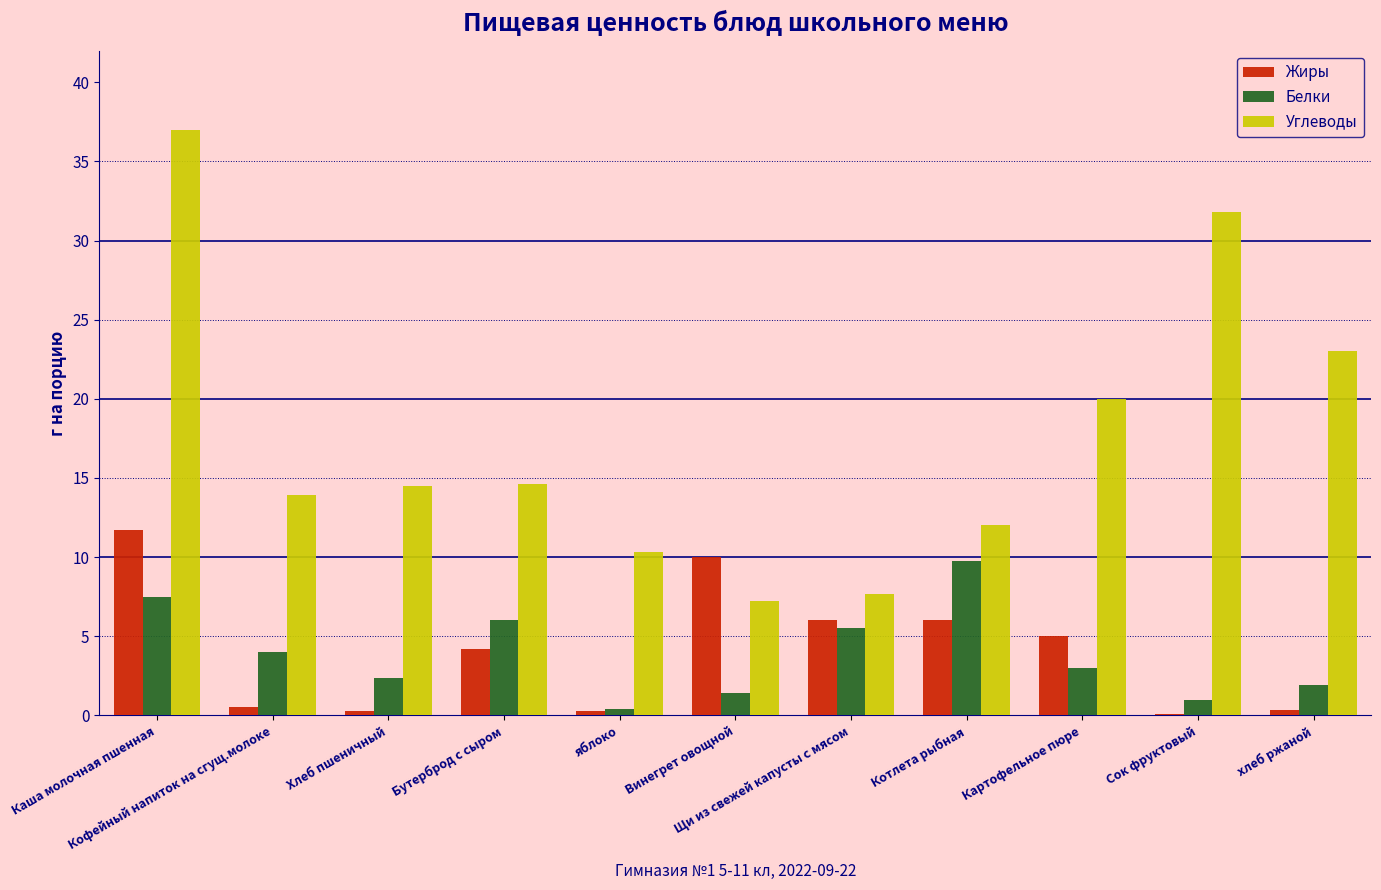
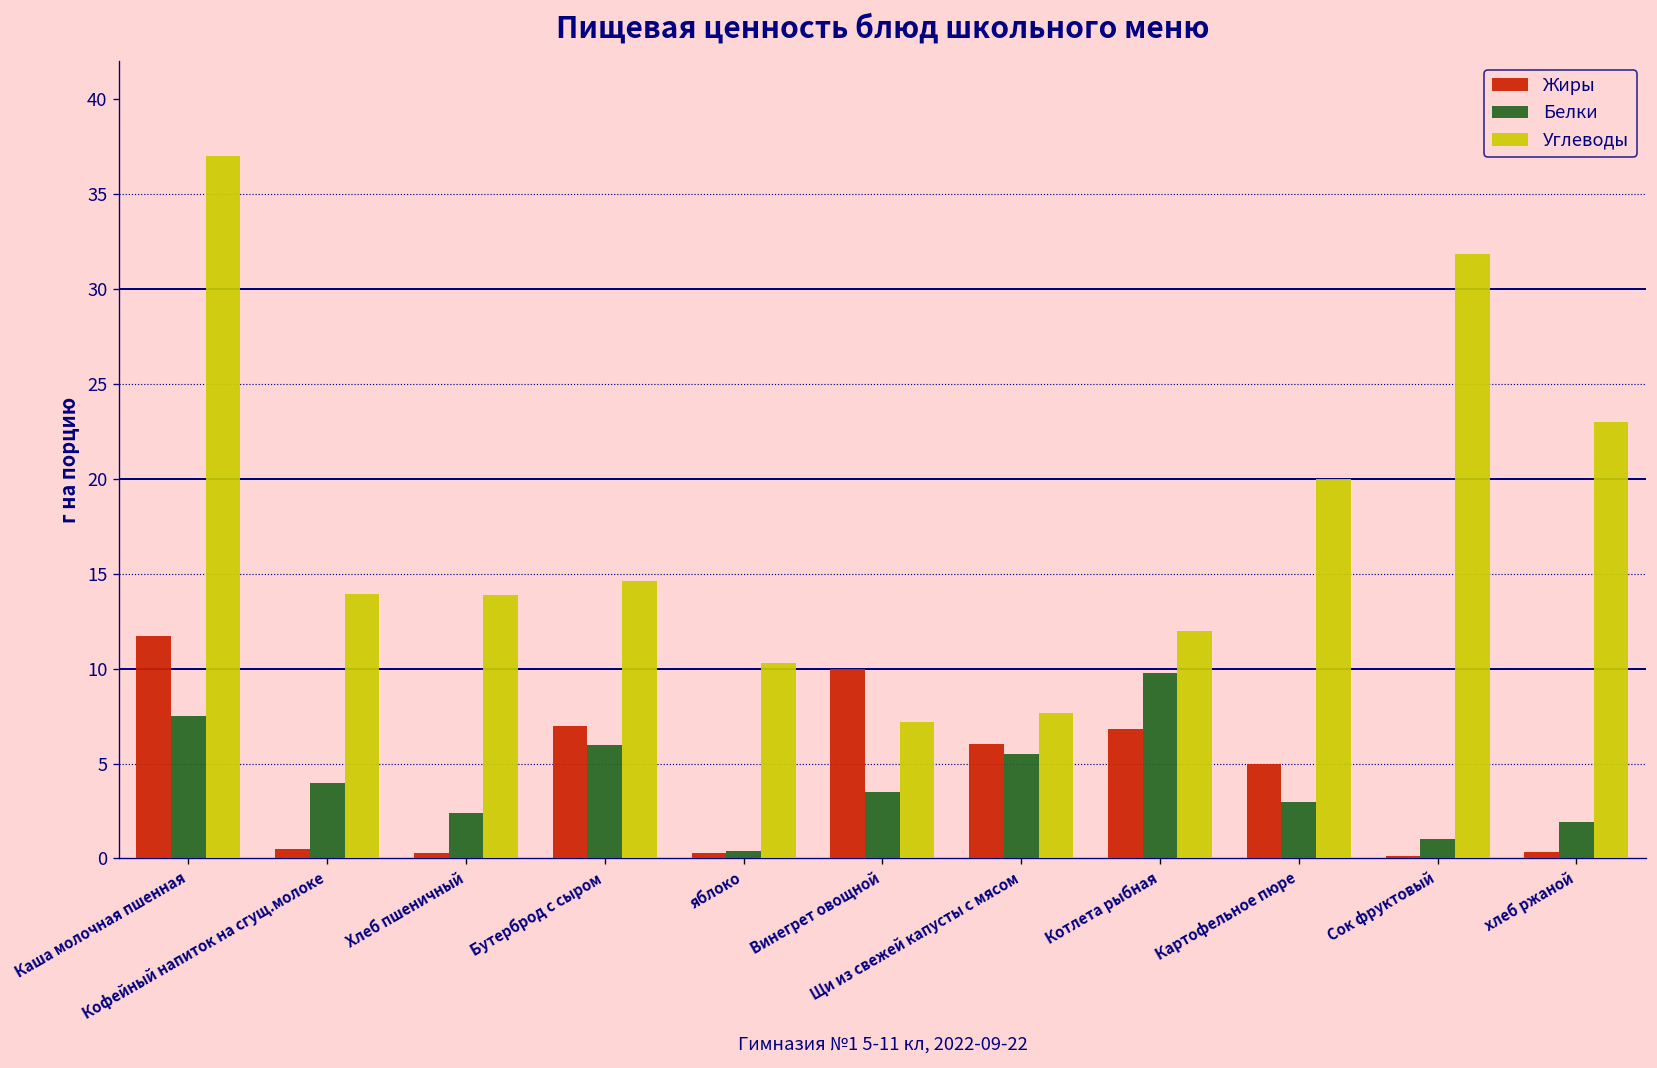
  {
    "Жиры": {
      "Каша молочная пшенная": 11.7,
      "Кофейный напиток на сгущ.молоке": 0.5,
      "Хлеб пшеничный": 0.3,
-     "Бутерброд с сыром": 4.2,
+     "Бутерброд с сыром": 7.0,
      "яблоко": 0.3,
      "Винегрет овощной": 10.0,
      "Щи из свежей капусты с мясом": 6.1,
-     "Котлета рыбная": 6.0,
+     "Котлета рыбная": 6.8,
      "Картофельное пюре": 5.0,
      "хлеб ржаной": 0.3
    },
    "Белки": {
      "Каша молочная пшенная": 7.5,
      "Кофейный напиток на сгущ.молоке": 4.0,
      "Хлеб пшеничный": 2.4,
      "Бутерброд с сыром": 6.0,
      "яблоко": 0.4,
-     "Винегрет овощной": 1.4,
+     "Винегрет овощной": 3.5,
      "Щи из свежей капусты с мясом": 5.5,
      "Котлета рыбная": 9.8,
      "Картофельное пюре": 3.0,
      "Сок фруктовый": 1.0,
      "хлеб ржаной": 1.9
    },
    "Углеводы": {
      "Каша молочная пшенная": 37.0,
      "Кофейный напиток на сгущ.молоке": 13.9,
-     "Хлеб пшеничный": 14.5,
+     "Хлеб пшеничный": 13.9,
      "Бутерброд с сыром": 14.6,
      "яблоко": 10.3,
      "Винегрет овощной": 7.2,
      "Щи из свежей капусты с мясом": 7.7,
      "Котлета рыбная": 12.0,
      "Картофельное пюре": 20.0,
      "Сок фруктовый": 31.8,
      "хлеб ржаной": 23.0
    }
  }
